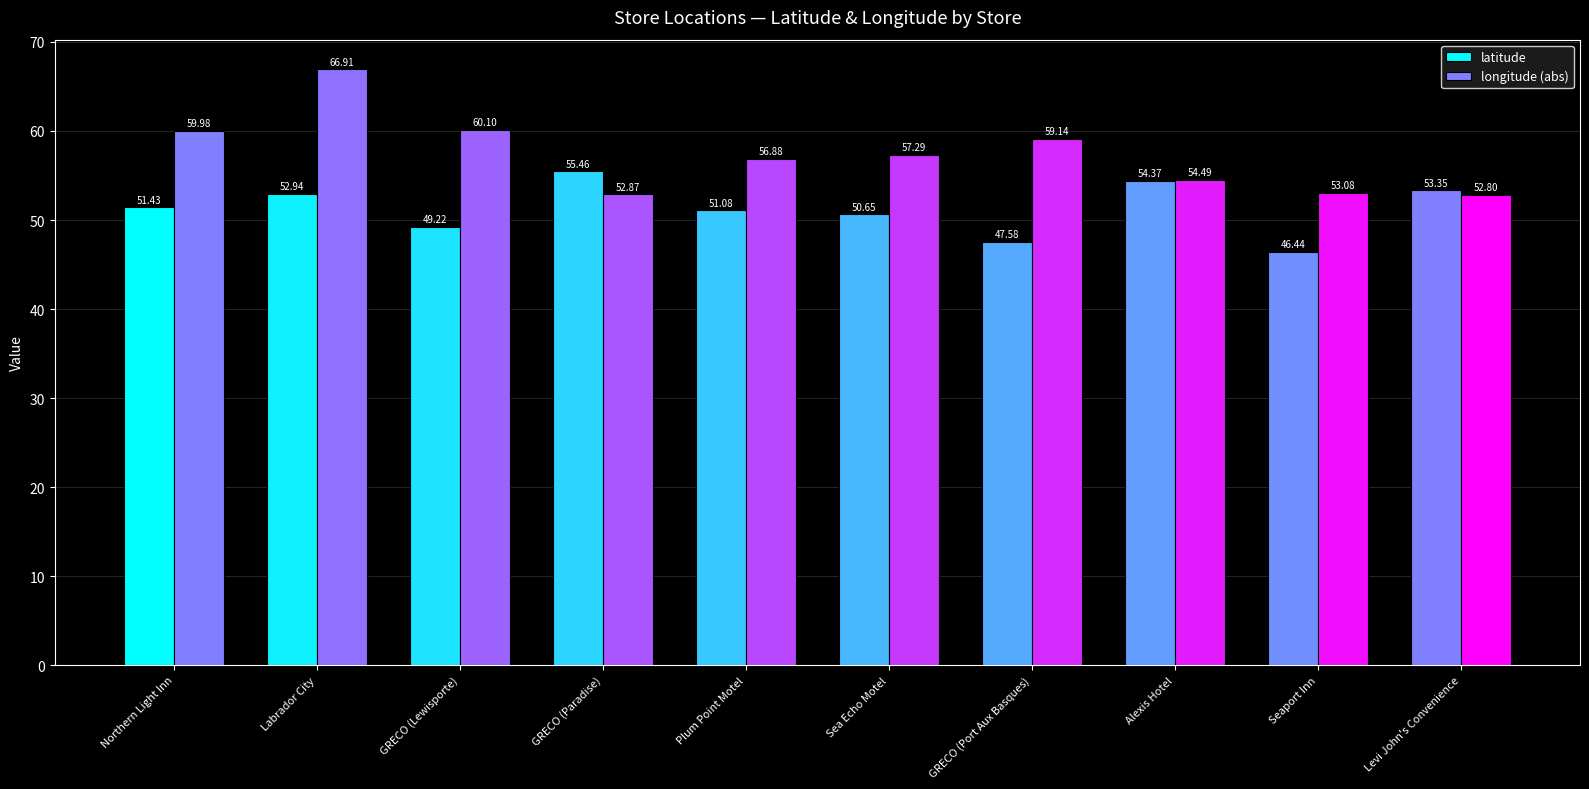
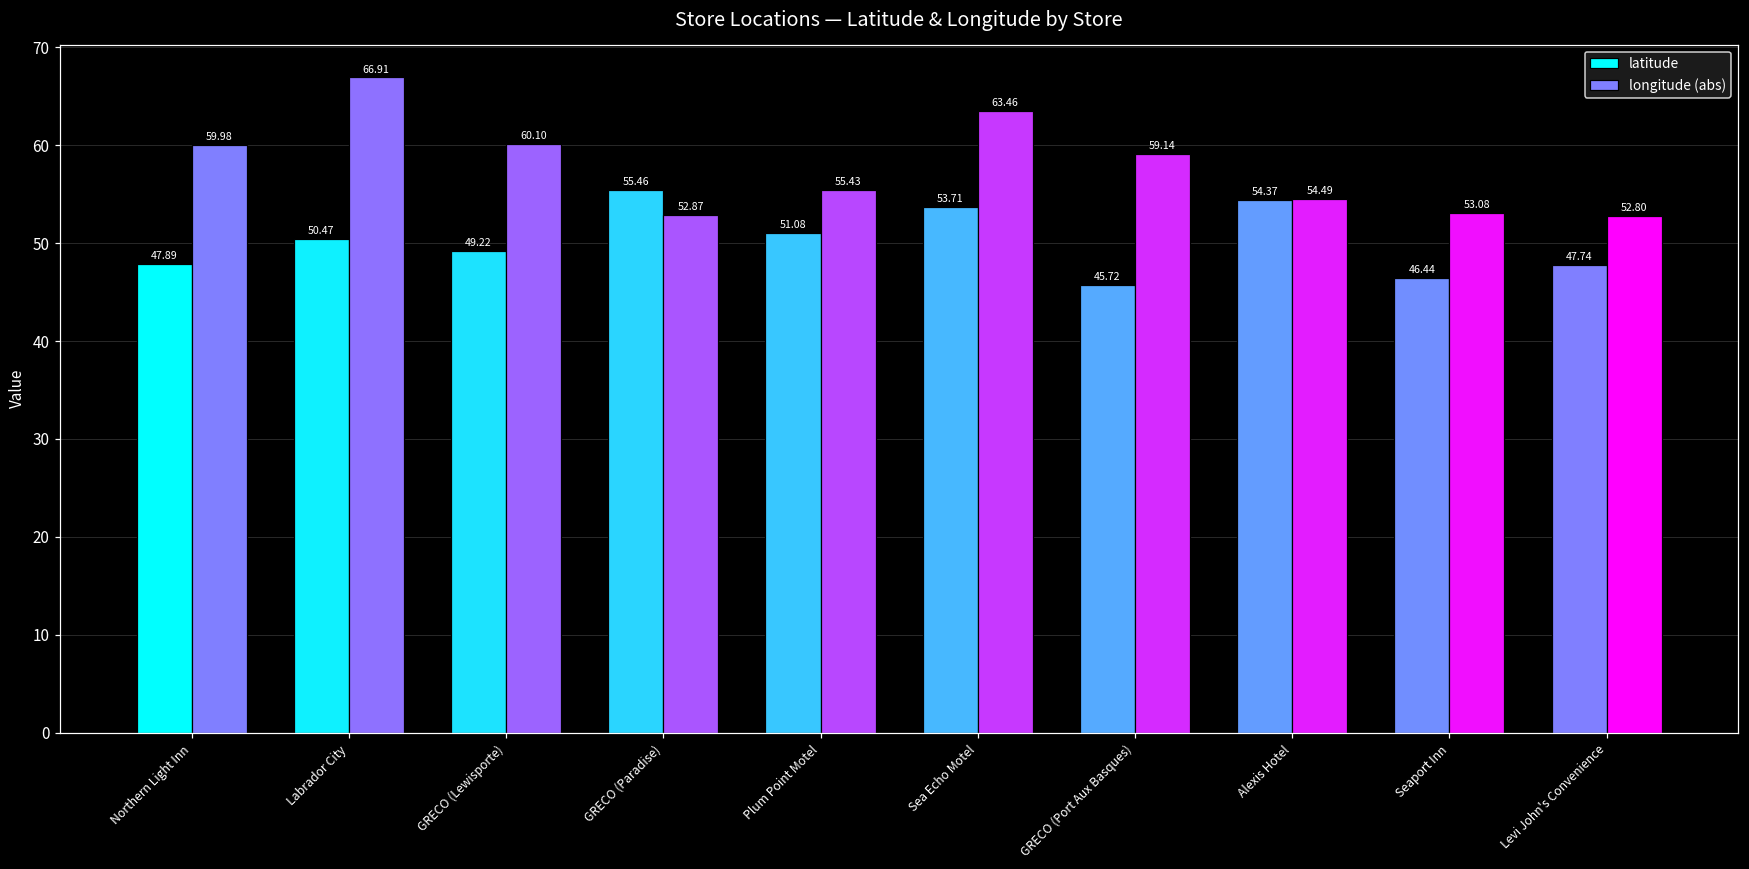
  {
    "latitude": {
-     "Northern Light Inn": 51.43,
-     "Labrador City": 52.94,
+     "Northern Light Inn": 47.89,
+     "Labrador City": 50.47,
      "GRECO (Lewisporte)": 49.22,
      "GRECO (Paradise)": 55.46,
      "Plum Point Motel": 51.08,
-     "Sea Echo Motel": 50.65,
-     "GRECO (Port Aux Basques)": 47.58,
+     "Sea Echo Motel": 53.71,
+     "GRECO (Port Aux Basques)": 45.72,
      "Alexis Hotel": 54.37,
      "Seaport Inn": 46.44,
-     "Levi John's Convenience": 53.35
+     "Levi John's Convenience": 47.74
    },
    "longitude (abs)": {
      "Northern Light Inn": 59.98,
      "Labrador City": 66.91,
      "GRECO (Lewisporte)": 60.10,
      "GRECO (Paradise)": 52.87,
-     "Plum Point Motel": 56.88,
-     "Sea Echo Motel": 57.29,
+     "Plum Point Motel": 55.43,
+     "Sea Echo Motel": 63.46,
      "GRECO (Port Aux Basques)": 59.14,
      "Alexis Hotel": 54.49,
      "Seaport Inn": 53.08,
      "Levi John's Convenience": 52.80
    }
  }
